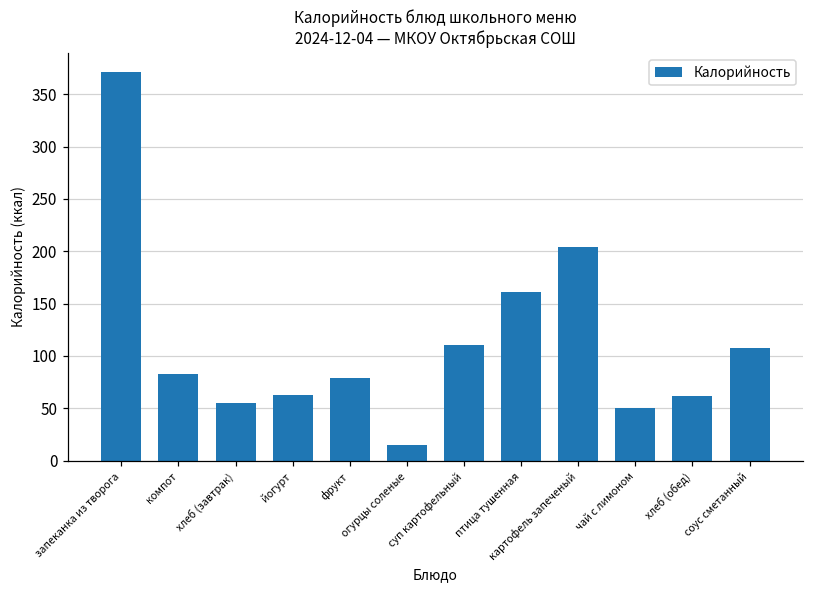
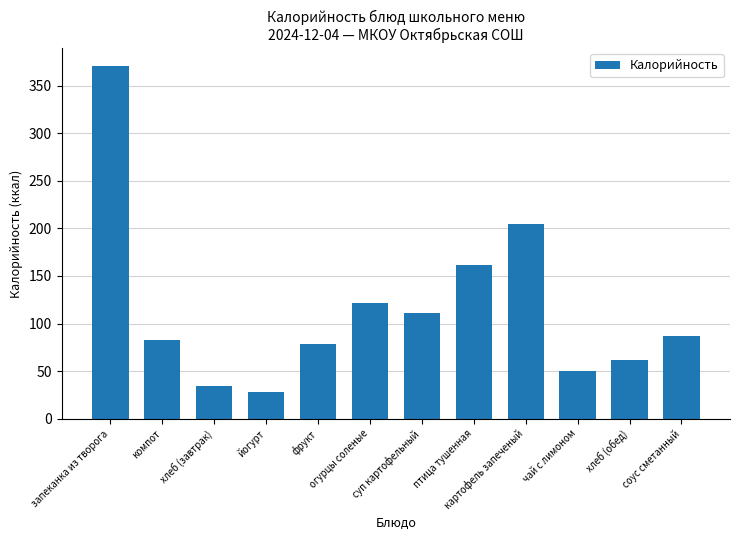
  {
    "запеканка из творога": 370,
    "компот": 80,
-   "хлеб (завтрак)": 60,
-   "йогурт": 60,
+   "хлеб (завтрак)": 30,
+   "йогурт": 30,
    "фрукт": 80,
-   "огурцы соленые": 20,
+   "огурцы соленые": 120,
    "суп картофельный": 110,
    "птица тушенная": 160,
    "картофель запеченый": 200,
    "чай с лимоном": 50,
    "хлеб (обед)": 60,
-   "соус сметанный": 110
+   "соус сметанный": 90
  }
